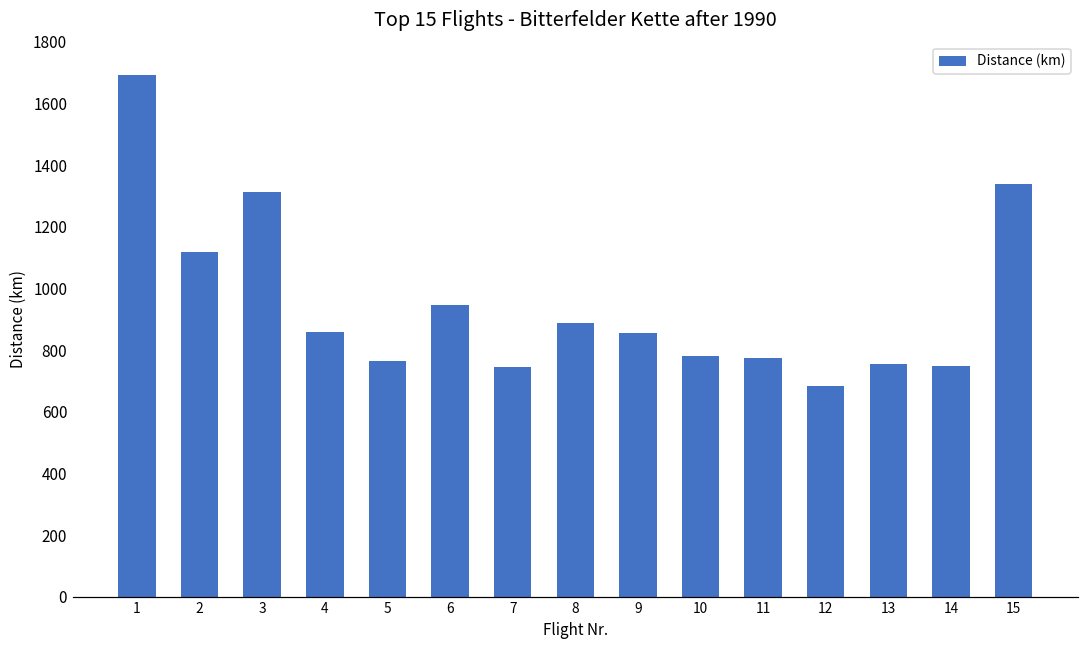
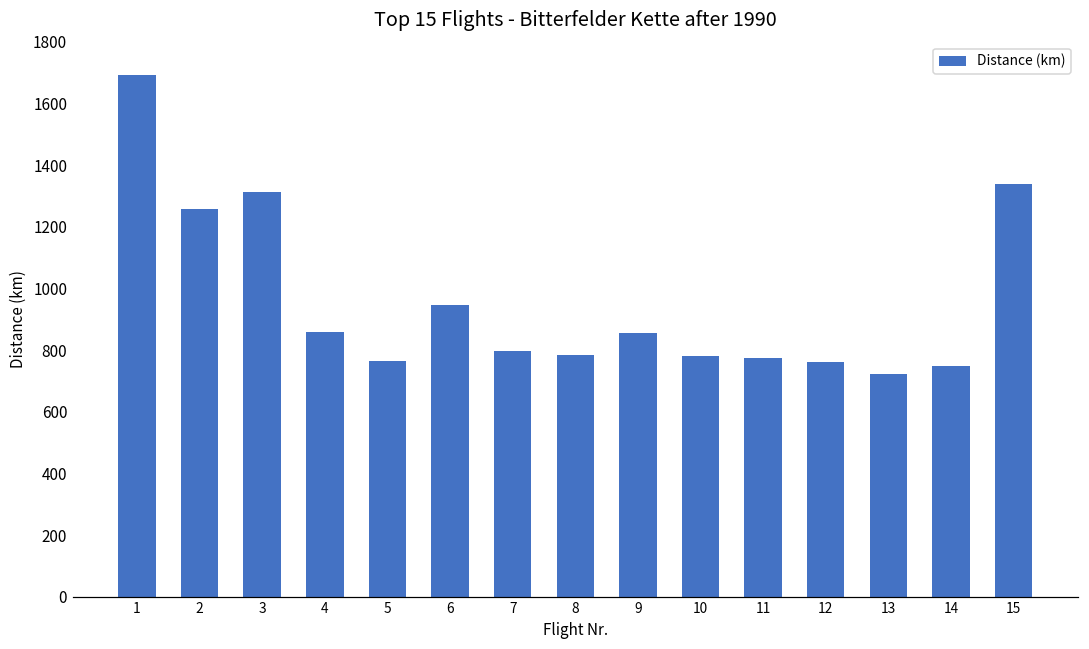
  {
    "1": 1690,
-   "2": 1120,
+   "2": 1260,
    "3": 1310,
    "4": 860,
    "5": 760,
    "6": 950,
-   "7": 740,
-   "8": 890,
+   "7": 800,
+   "8": 780,
    "9": 850,
    "10": 780,
    "11": 780,
-   "12": 680,
-   "13": 750,
+   "12": 760,
+   "13": 720,
    "14": 750,
    "15": 1340
  }
